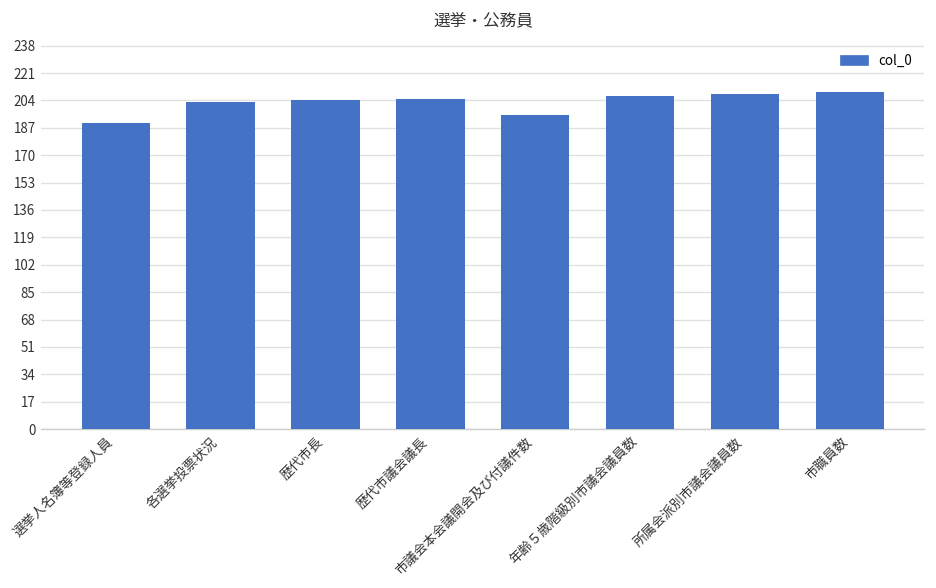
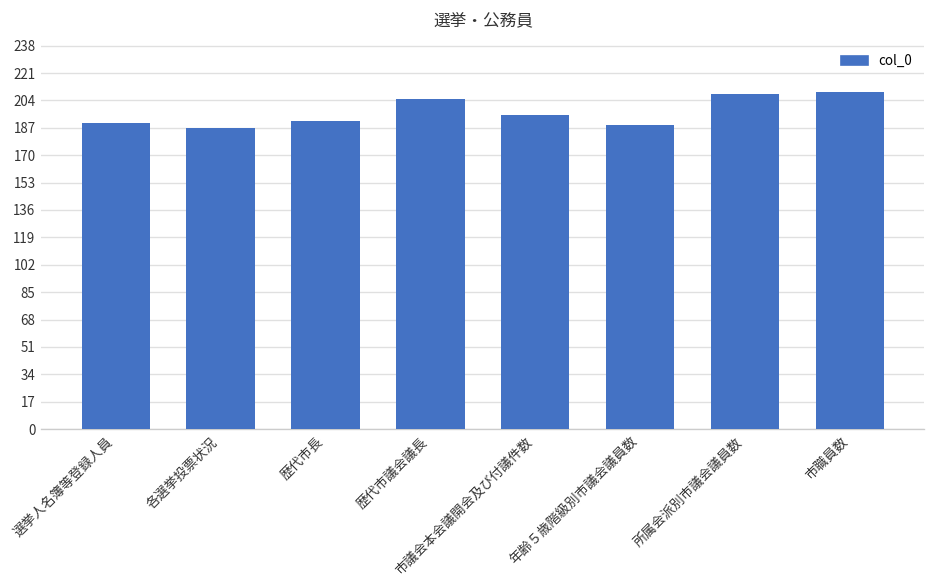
  {
    "選挙人名簿等登録人員": 190,
-   "各選挙投票状況": 203,
-   "歴代市長": 204,
+   "各選挙投票状況": 187,
+   "歴代市長": 191,
    "歴代市議会議長": 205,
    "市議会本会議開会及び付議件数": 195,
-   "年齢５歳階級別市議会議員数": 207,
+   "年齢５歳階級別市議会議員数": 189,
    "所属会派別市議会議員数": 208,
    "市職員数": 209
  }
